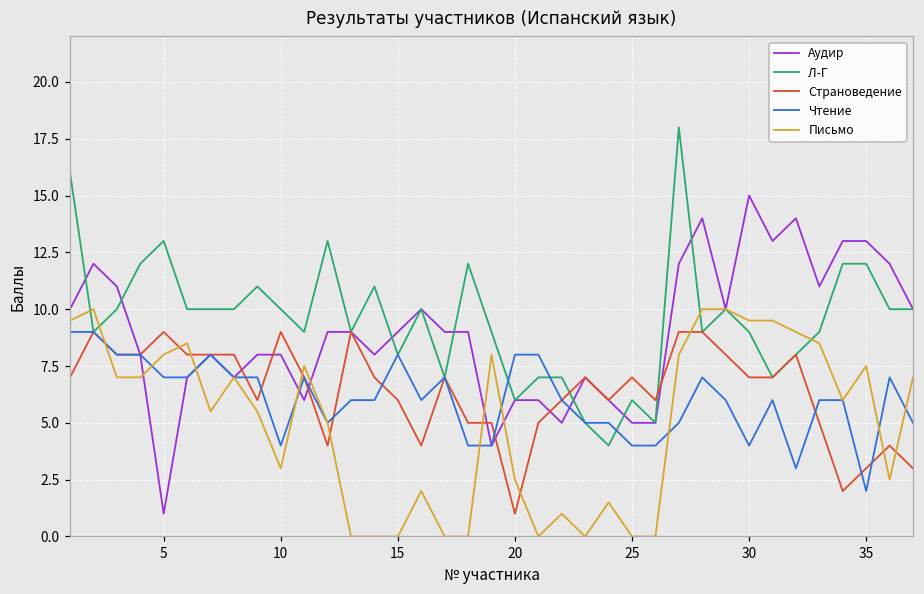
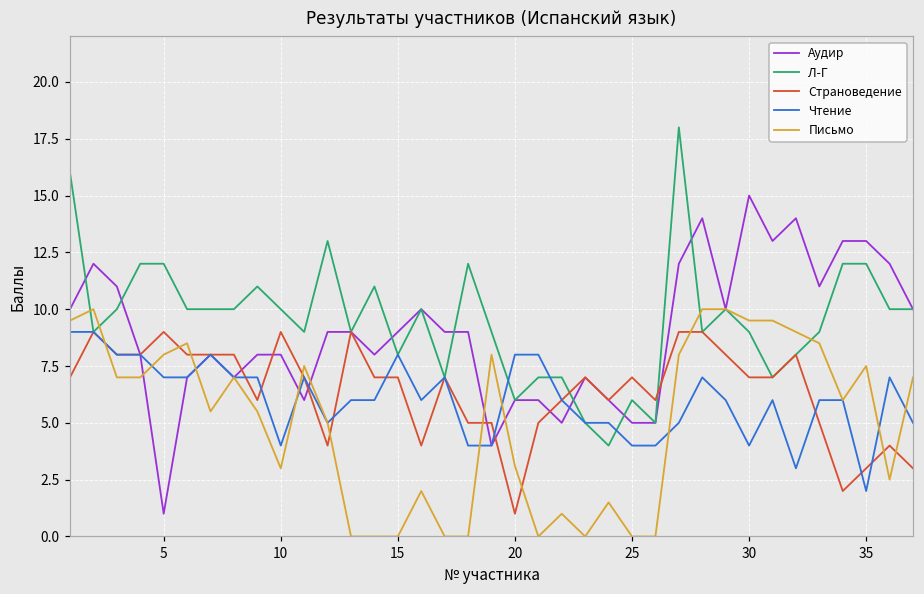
  {
    "Аудир": {
      "5": 1.0,
      "10": 8.0,
      "15": 9.0,
      "25": 5.0,
      "30": 15.0,
      "35": 13.0
    },
    "Л-Г": {
-     "5": 13,
+     "5": 12,
      "10": 10,
      "25": 6,
      "30": 9,
      "35": 12
    },
    "Страноведение": {
      "5": 9,
      "10": 9,
-     "15": 6,
+     "15": 7,
      "20": 1,
      "25": 7,
      "30": 7,
      "35": 3
    },
    "Чтение": {
      "5": 7.0,
      "10": 4.0,
      "20": 8.0,
      "25": 4.0,
      "30": 4.0,
      "35": 2.0
    },
    "Письмо": {
      "5": 8.0,
      "10": 3.0,
      "15": 0.0,
-     "20": 2.5,
+     "20": 3.1,
      "25": 0.0,
      "30": 9.5,
      "35": 7.5
    }
  }
